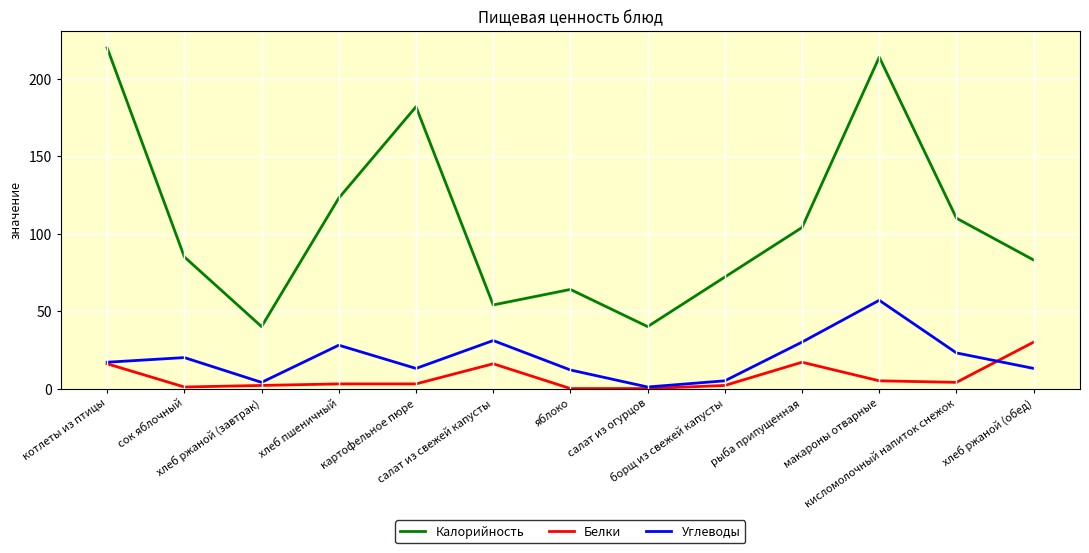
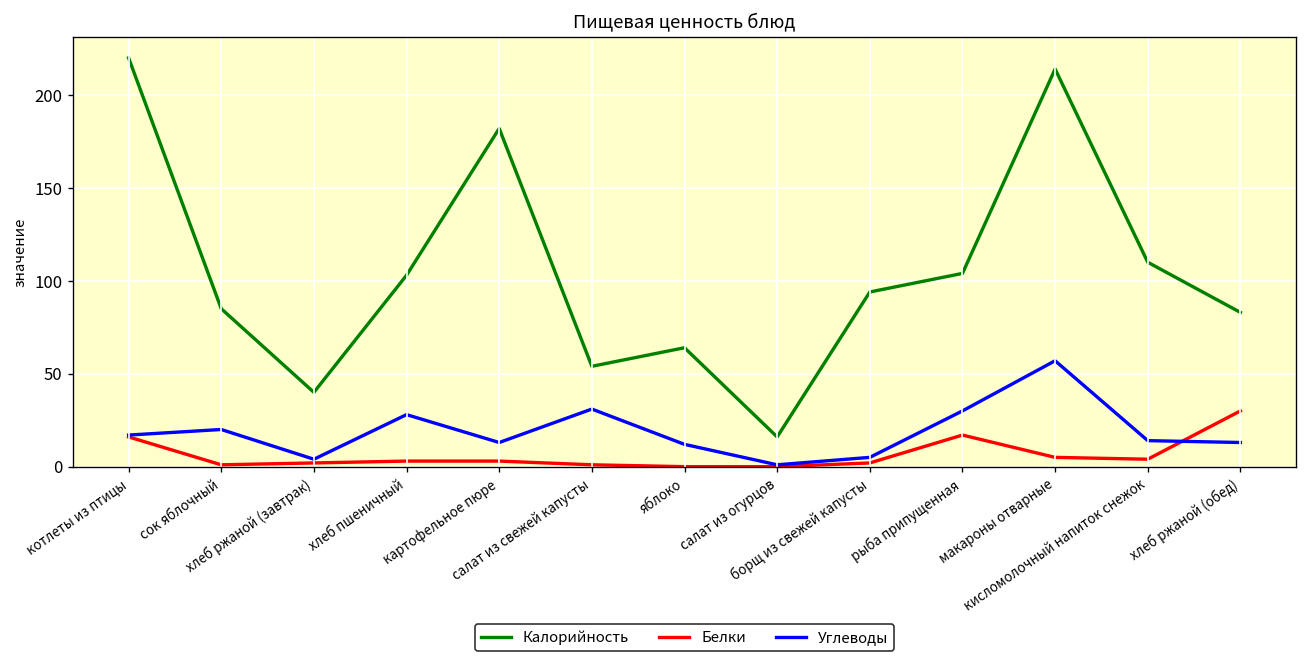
  {
    "Калорийность": {
      "котлеты из птицы": 220,
      "сок яблочный": 85,
      "хлеб ржаной (завтрак)": 40,
-     "хлеб пшеничный": 123,
+     "хлеб пшеничный": 103,
      "картофельное пюре": 182,
      "салат из свежей капусты": 54,
      "яблоко": 64,
-     "салат из огурцов": 40,
-     "борщ из свежей капусты": 72,
+     "салат из огурцов": 16,
+     "борщ из свежей капусты": 94,
      "рыба припущенная": 104,
      "макароны отварные": 214,
      "кисломолочный напиток снежок": 110,
      "хлеб ржаной (обед)": 83
    },
    "Белки": {
      "сок яблочный": 1,
      "хлеб ржаной (завтрак)": 2,
      "хлеб пшеничный": 3,
      "картофельное пюре": 3,
-     "салат из свежей капусты": 16,
+     "салат из свежей капусты": 1,
      "яблоко": 0,
      "борщ из свежей капусты": 2,
      "рыба припущенная": 17,
      "макароны отварные": 5,
      "кисломолочный напиток снежок": 4,
      "хлеб ржаной (обед)": 30
    },
    "Углеводы": {
      "сок яблочный": 20,
      "хлеб ржаной (завтрак)": 4,
      "хлеб пшеничный": 28,
      "картофельное пюре": 13,
      "салат из свежей капусты": 31,
      "яблоко": 12,
      "борщ из свежей капусты": 5,
      "рыба припущенная": 30,
      "макароны отварные": 57,
-     "кисломолочный напиток снежок": 23,
+     "кисломолочный напиток снежок": 14,
      "хлеб ржаной (обед)": 13
    }
  }
